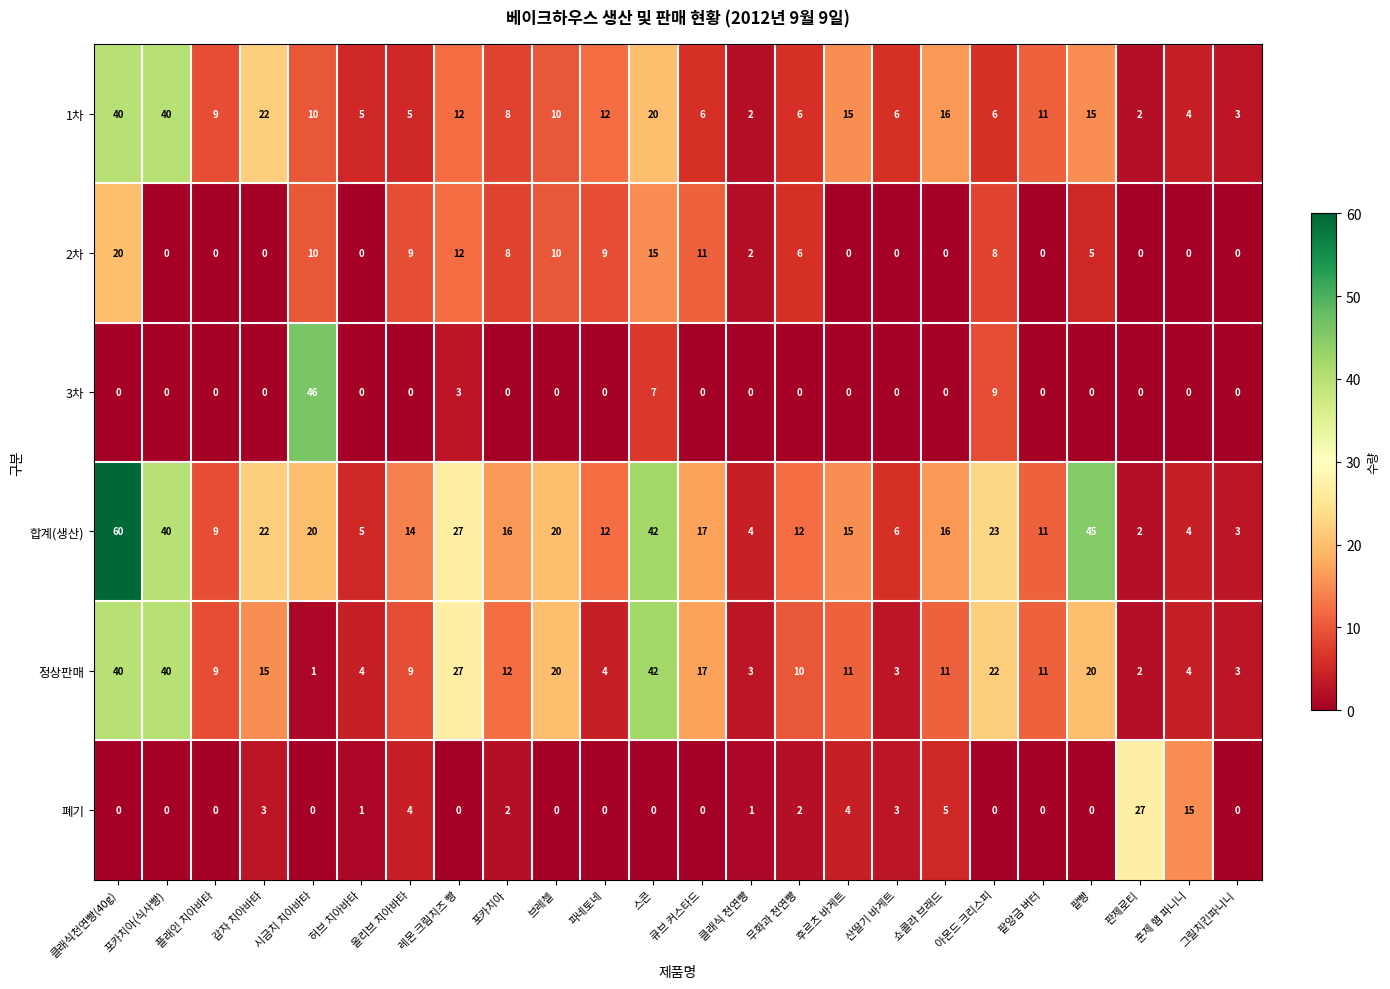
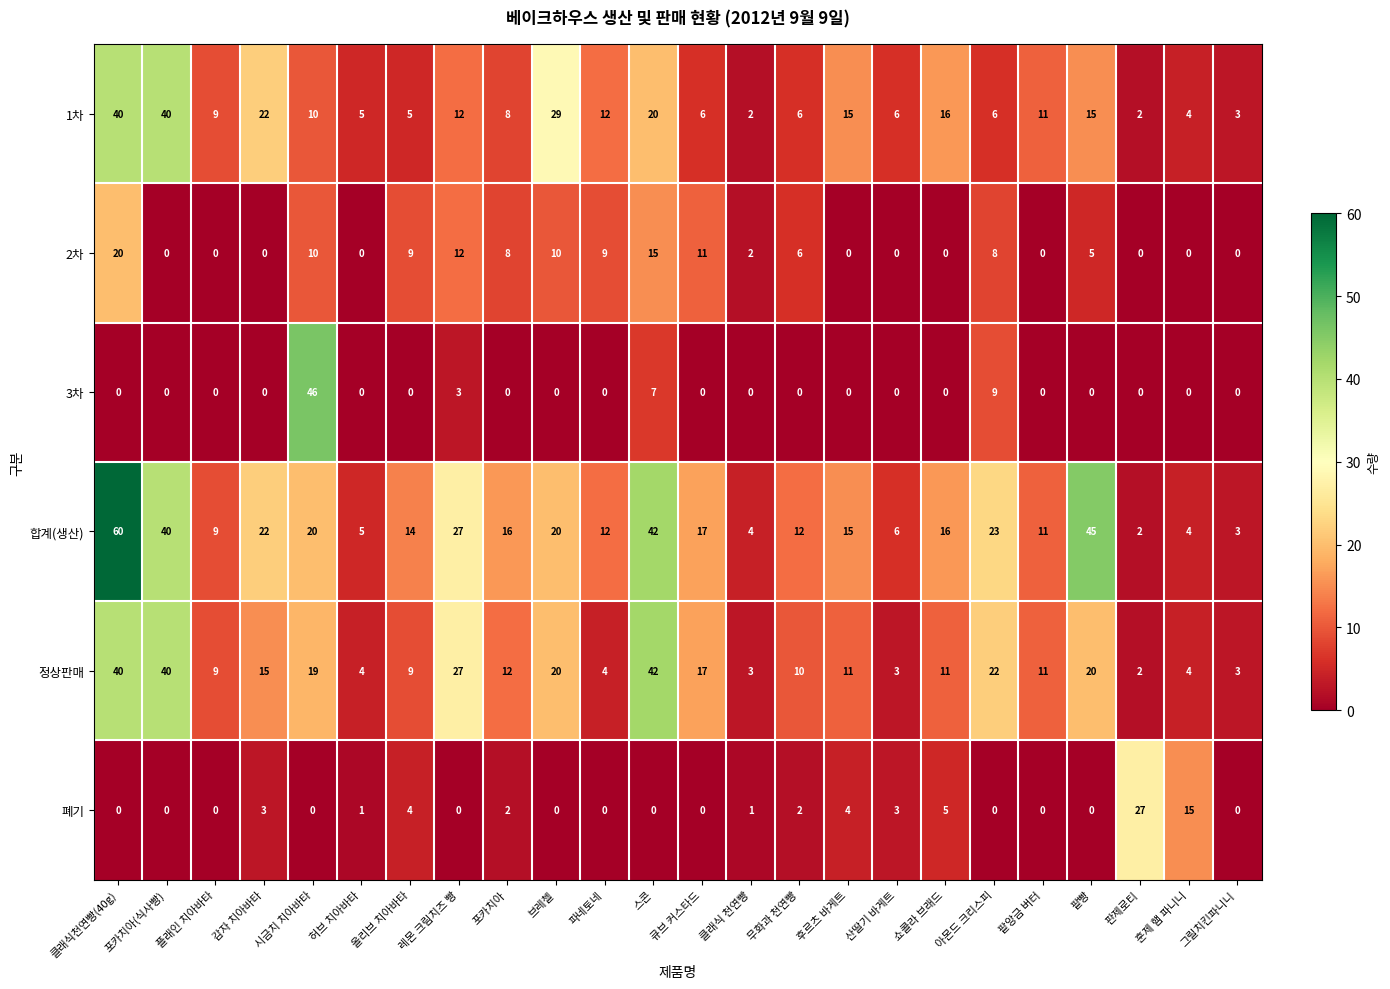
  {
    "1차": {
      "클래식천연빵(40g)": 40,
      "포카치아(식사빵)": 40,
      "플래인 치아바타": 9,
      "감자 치아바타": 22,
      "시금치 치아바타": 10,
      "허브 치아바타": 5,
      "올리브 치아바타": 5,
      "레몬 크림치즈 빵": 12,
      "포카치아": 8,
-     "브레첼": 10,
+     "브레첼": 29,
      "파네토네": 12,
      "스콘": 20,
      "큐브 커스타드": 6,
      "클래식 천연빵": 2,
      "무화과 천연빵": 6,
      "후르츠 바게트": 15,
      "산딸기 바게트": 6,
      "쇼콜라 브래드": 16,
      "아몬드 크리스피": 6,
      "팥앙금 버터": 11,
      "팥빵": 15,
      "판제로티": 2,
      "훈제 햄 파니니": 4,
      "그릴치킨파니니": 3
    },
    "2차": {
      "클래식천연빵(40g)": 20,
      "포카치아(식사빵)": 0,
      "플래인 치아바타": 0,
      "감자 치아바타": 0,
      "시금치 치아바타": 10,
      "허브 치아바타": 0,
      "올리브 치아바타": 9,
      "레몬 크림치즈 빵": 12,
      "포카치아": 8,
      "브레첼": 10,
      "파네토네": 9,
      "스콘": 15,
      "큐브 커스타드": 11,
      "클래식 천연빵": 2,
      "무화과 천연빵": 6,
      "후르츠 바게트": 0,
      "산딸기 바게트": 0,
      "쇼콜라 브래드": 0,
      "아몬드 크리스피": 8,
      "팥앙금 버터": 0,
      "팥빵": 5,
      "판제로티": 0,
      "훈제 햄 파니니": 0,
      "그릴치킨파니니": 0
    },
    "3차": {
      "클래식천연빵(40g)": 0,
      "포카치아(식사빵)": 0,
      "플래인 치아바타": 0,
      "감자 치아바타": 0,
      "시금치 치아바타": 46,
      "허브 치아바타": 0,
      "올리브 치아바타": 0,
      "레몬 크림치즈 빵": 3,
      "포카치아": 0,
      "브레첼": 0,
      "파네토네": 0,
      "스콘": 7,
      "큐브 커스타드": 0,
      "클래식 천연빵": 0,
      "무화과 천연빵": 0,
      "후르츠 바게트": 0,
      "산딸기 바게트": 0,
      "쇼콜라 브래드": 0,
      "아몬드 크리스피": 9,
      "팥앙금 버터": 0,
      "팥빵": 0,
      "판제로티": 0,
      "훈제 햄 파니니": 0,
      "그릴치킨파니니": 0
    },
    "합계(생산)": {
      "클래식천연빵(40g)": 60,
      "포카치아(식사빵)": 40,
      "플래인 치아바타": 9,
      "감자 치아바타": 22,
      "시금치 치아바타": 20,
      "허브 치아바타": 5,
      "올리브 치아바타": 14,
      "레몬 크림치즈 빵": 27,
      "포카치아": 16,
      "브레첼": 20,
      "파네토네": 12,
      "스콘": 42,
      "큐브 커스타드": 17,
      "클래식 천연빵": 4,
      "무화과 천연빵": 12,
      "후르츠 바게트": 15,
      "산딸기 바게트": 6,
      "쇼콜라 브래드": 16,
      "아몬드 크리스피": 23,
      "팥앙금 버터": 11,
      "팥빵": 45,
      "판제로티": 2,
      "훈제 햄 파니니": 4,
      "그릴치킨파니니": 3
    },
    "정상판매": {
      "클래식천연빵(40g)": 40,
      "포카치아(식사빵)": 40,
      "플래인 치아바타": 9,
      "감자 치아바타": 15,
-     "시금치 치아바타": 1,
+     "시금치 치아바타": 19,
      "허브 치아바타": 4,
      "올리브 치아바타": 9,
      "레몬 크림치즈 빵": 27,
      "포카치아": 12,
      "브레첼": 20,
      "파네토네": 4,
      "스콘": 42,
      "큐브 커스타드": 17,
      "클래식 천연빵": 3,
      "무화과 천연빵": 10,
      "후르츠 바게트": 11,
      "산딸기 바게트": 3,
      "쇼콜라 브래드": 11,
      "아몬드 크리스피": 22,
      "팥앙금 버터": 11,
      "팥빵": 20,
      "판제로티": 2,
      "훈제 햄 파니니": 4,
      "그릴치킨파니니": 3
    },
    "폐기": {
      "클래식천연빵(40g)": 0,
      "포카치아(식사빵)": 0,
      "플래인 치아바타": 0,
      "감자 치아바타": 3,
      "시금치 치아바타": 0,
      "허브 치아바타": 1,
      "올리브 치아바타": 4,
      "레몬 크림치즈 빵": 0,
      "포카치아": 2,
      "브레첼": 0,
      "파네토네": 0,
      "스콘": 0,
      "큐브 커스타드": 0,
      "클래식 천연빵": 1,
      "무화과 천연빵": 2,
      "후르츠 바게트": 4,
      "산딸기 바게트": 3,
      "쇼콜라 브래드": 5,
      "아몬드 크리스피": 0,
      "팥앙금 버터": 0,
      "팥빵": 0,
      "판제로티": 27,
      "훈제 햄 파니니": 15,
      "그릴치킨파니니": 0
    }
  }
